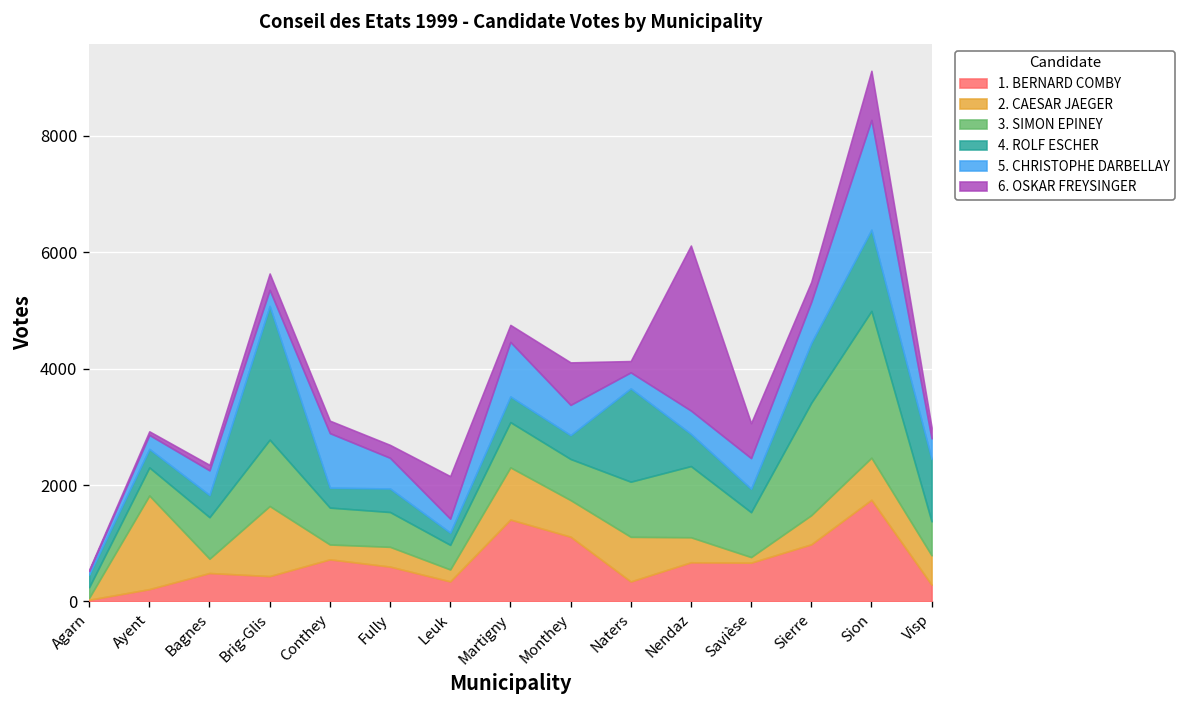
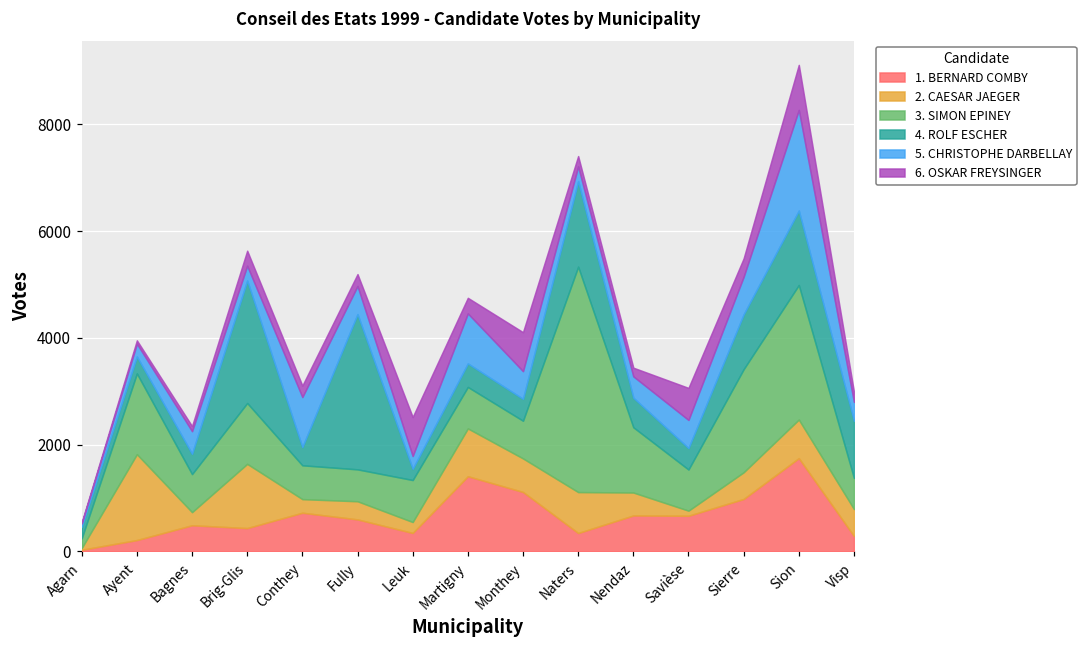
  {
    "1. BERNARD COMBY": {
      "Ayent": 200,
      "Bagnes": 500,
      "Brig-Glis": 400,
      "Conthey": 700,
      "Fully": 600,
      "Leuk": 300,
      "Martigny": 1400,
      "Monthey": 1100,
      "Naters": 300,
      "Nendaz": 700,
      "Savièse": 700,
      "Sierre": 1000,
      "Sion": 1700,
      "Visp": 300
    },
    "2. CAESAR JAEGER": {
      "Ayent": 1600,
      "Bagnes": 200,
      "Brig-Glis": 1200,
      "Conthey": 300,
      "Fully": 300,
      "Leuk": 200,
      "Martigny": 900,
      "Monthey": 600,
      "Naters": 800,
      "Nendaz": 400,
      "Savièse": 100,
      "Sierre": 500,
      "Sion": 700,
      "Visp": 500
    },
    "3. SIMON EPINEY": {
      "Agarn": 200,
-     "Ayent": 500,
+     "Ayent": 1500,
      "Bagnes": 700,
      "Brig-Glis": 1100,
      "Conthey": 600,
      "Fully": 600,
-     "Leuk": 400,
+     "Leuk": 800,
      "Martigny": 800,
      "Monthey": 700,
-     "Naters": 900,
+     "Naters": 4200,
      "Nendaz": 1200,
      "Savièse": 800,
      "Sierre": 1900,
      "Sion": 2500,
      "Visp": 600
    },
    "4. ROLF ESCHER": {
      "Agarn": 200,
      "Ayent": 300,
      "Bagnes": 400,
      "Brig-Glis": 2300,
      "Conthey": 300,
-     "Fully": 400,
+     "Fully": 2900,
      "Leuk": 200,
      "Martigny": 400,
      "Monthey": 400,
      "Naters": 1600,
      "Nendaz": 600,
      "Savièse": 400,
      "Sierre": 1000,
      "Sion": 1400,
      "Visp": 1100
    },
    "5. CHRISTOPHE DARBELLAY": {
      "Ayent": 200,
      "Bagnes": 400,
      "Brig-Glis": 300,
      "Conthey": 900,
      "Fully": 500,
      "Leuk": 200,
      "Martigny": 900,
      "Monthey": 500,
      "Naters": 300,
      "Nendaz": 400,
      "Savièse": 500,
      "Sierre": 700,
      "Sion": 1900,
      "Visp": 400
    },
    "6. OSKAR FREYSINGER": {
      "Ayent": 100,
      "Bagnes": 100,
      "Brig-Glis": 300,
      "Conthey": 200,
      "Fully": 200,
      "Leuk": 700,
      "Martigny": 300,
      "Monthey": 700,
      "Naters": 200,
-     "Nendaz": 2800,
+     "Nendaz": 200,
      "Savièse": 600,
      "Sierre": 300,
      "Sion": 800,
      "Visp": 200
    }
  }
